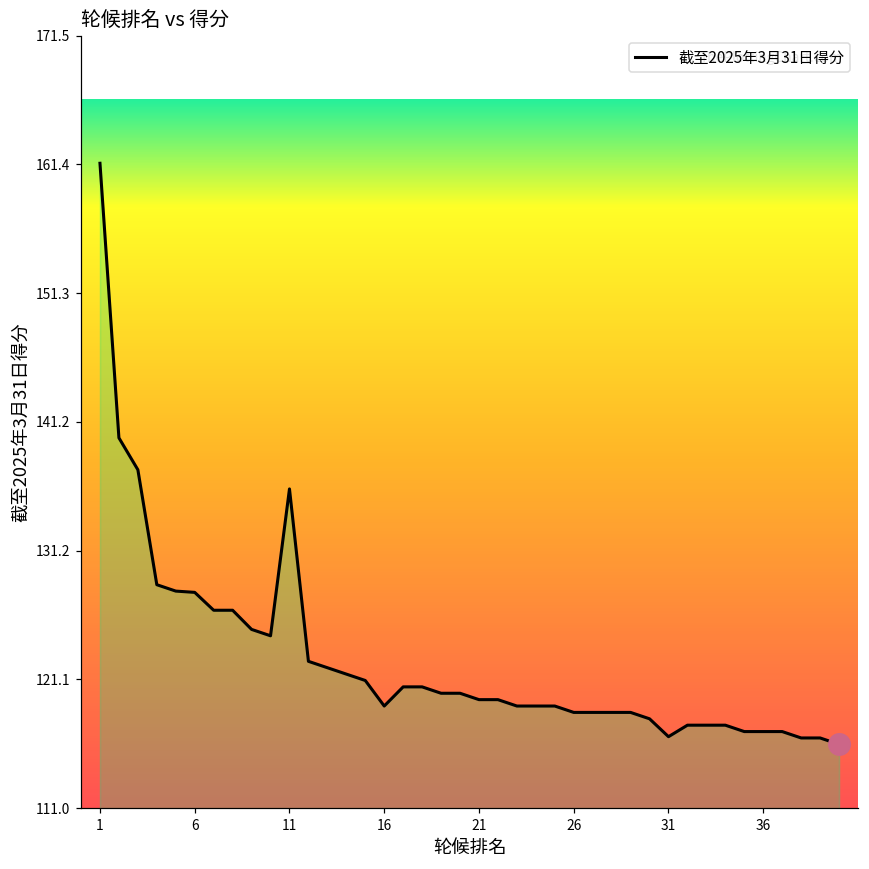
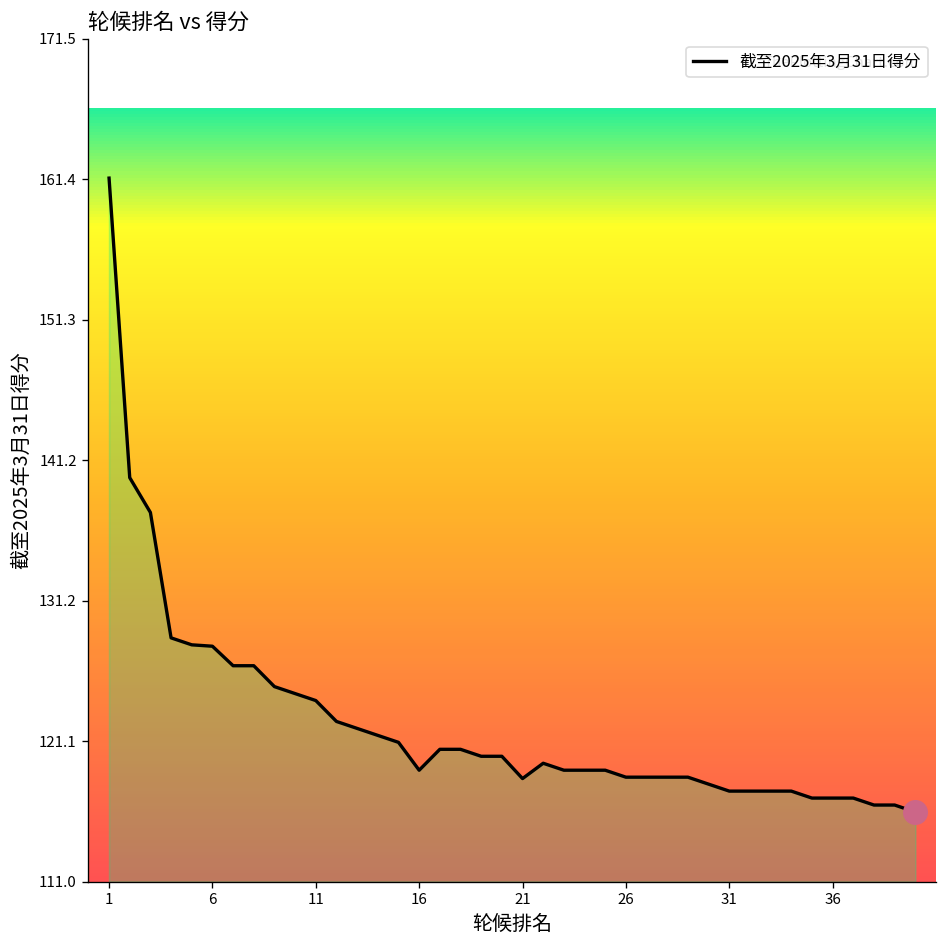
  {
    "截至2025年3月31日得分": {
      "1": 161.5,
      "6": 127.9,
-     "11": 136,
+     "11": 124,
      "16": 119.0,
-     "21": 119.5,
+     "21": 118.4,
      "26": 118.5,
-     "31": 116.6,
+     "31": 117.5,
      "36": 117.0
    }
  }
